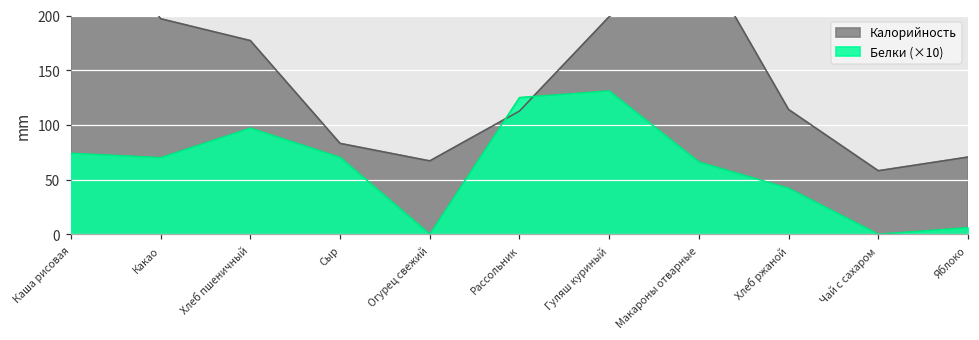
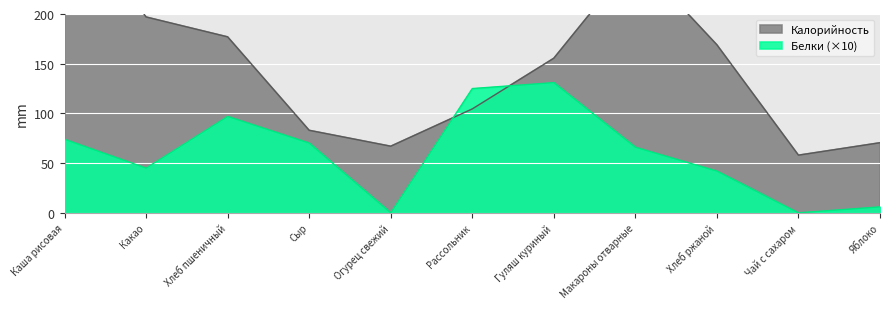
  {
    "Калорийность": {
      "Какао": 200,
      "Хлеб пшеничный": 180,
      "Сыр": 80,
      "Огурец свежий": 70,
-     "Рассольник": 110,
-     "Гуляш куриный": 200,
-     "Хлеб ржаной": 110,
+     "Рассольник": 100,
+     "Гуляш куриный": 160,
+     "Хлеб ржаной": 170,
      "Чай с сахаром": 60,
      "Яблоко": 70
    },
    "Белки (×10)": {
      "Каша рисовая": 70,
-     "Какао": 70,
+     "Какао": 50,
      "Хлеб пшеничный": 100,
      "Сыр": 70,
      "Огурец свежий": 0,
      "Рассольник": 130,
      "Гуляш куриный": 130,
      "Макароны отварные": 70,
      "Хлеб ржаной": 40,
      "Чай с сахаром": 0,
      "Яблоко": 10
    }
  }
